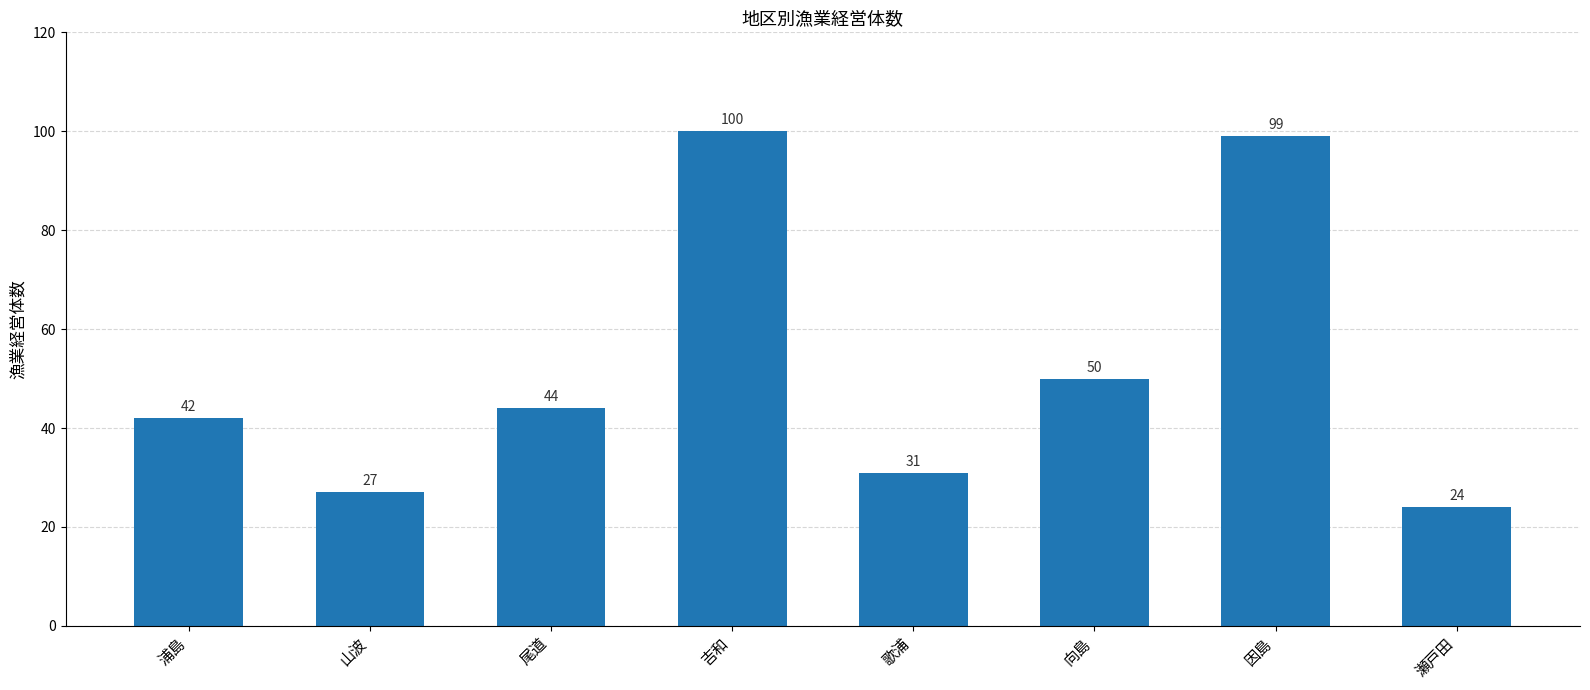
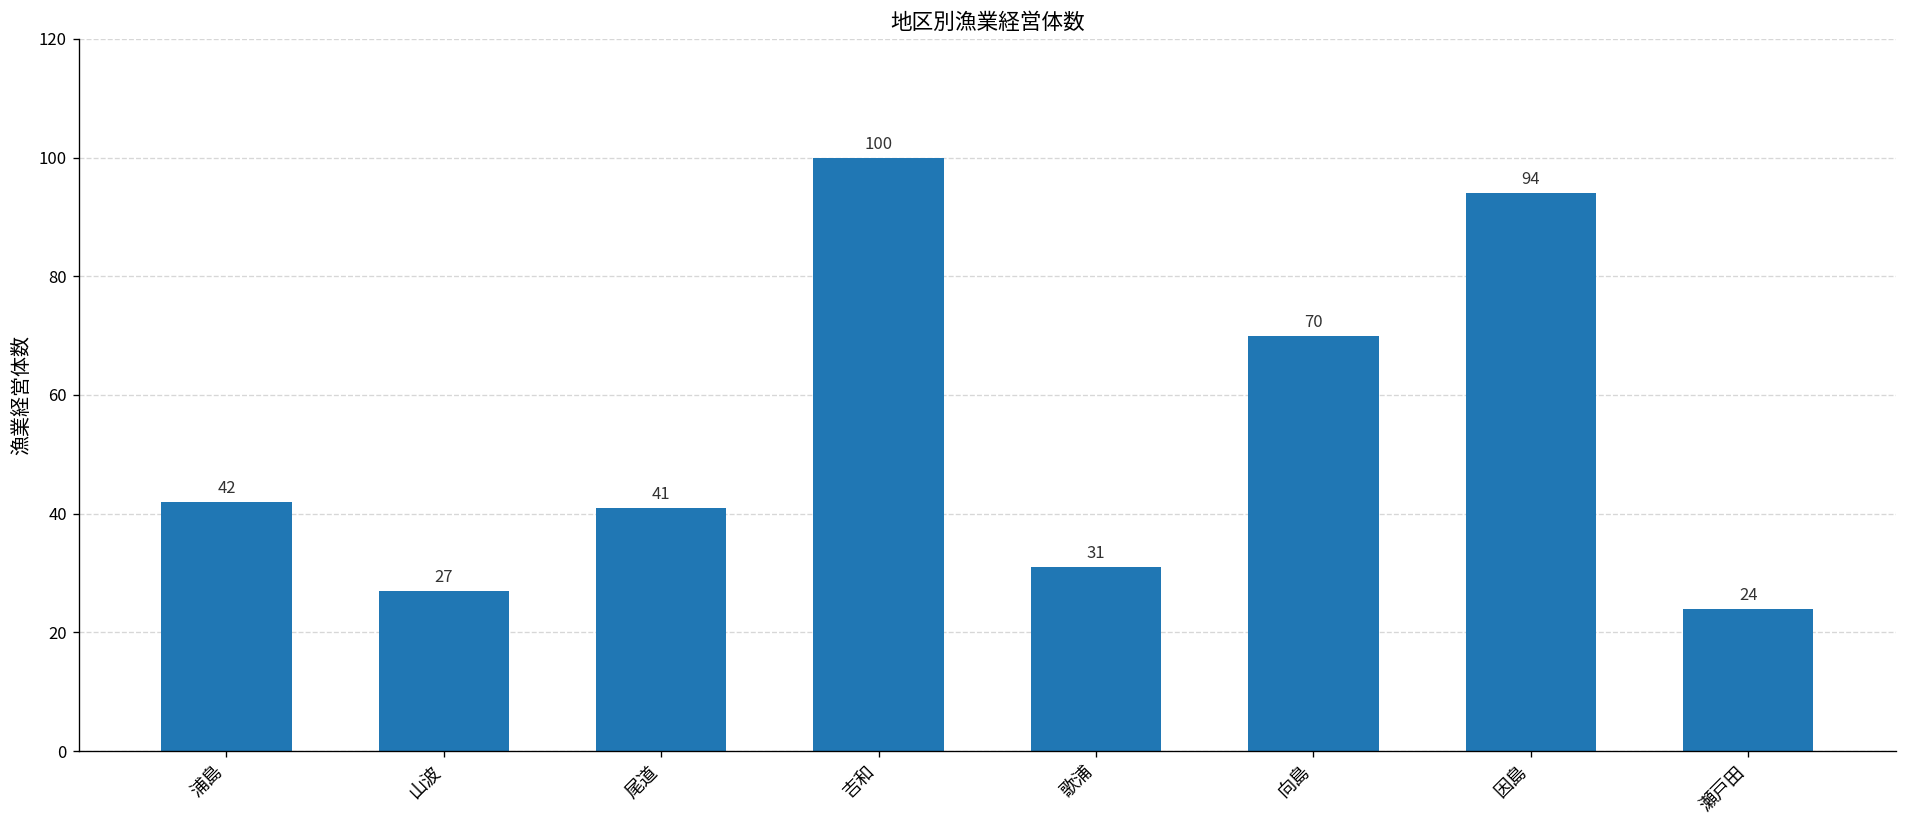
  {
    "浦島": 42,
    "山波": 27,
-   "尾道": 44,
+   "尾道": 41,
    "吉和": 100,
    "歌浦": 31,
-   "向島": 50,
-   "因島": 99,
+   "向島": 70,
+   "因島": 94,
    "瀬戸田": 24
  }
